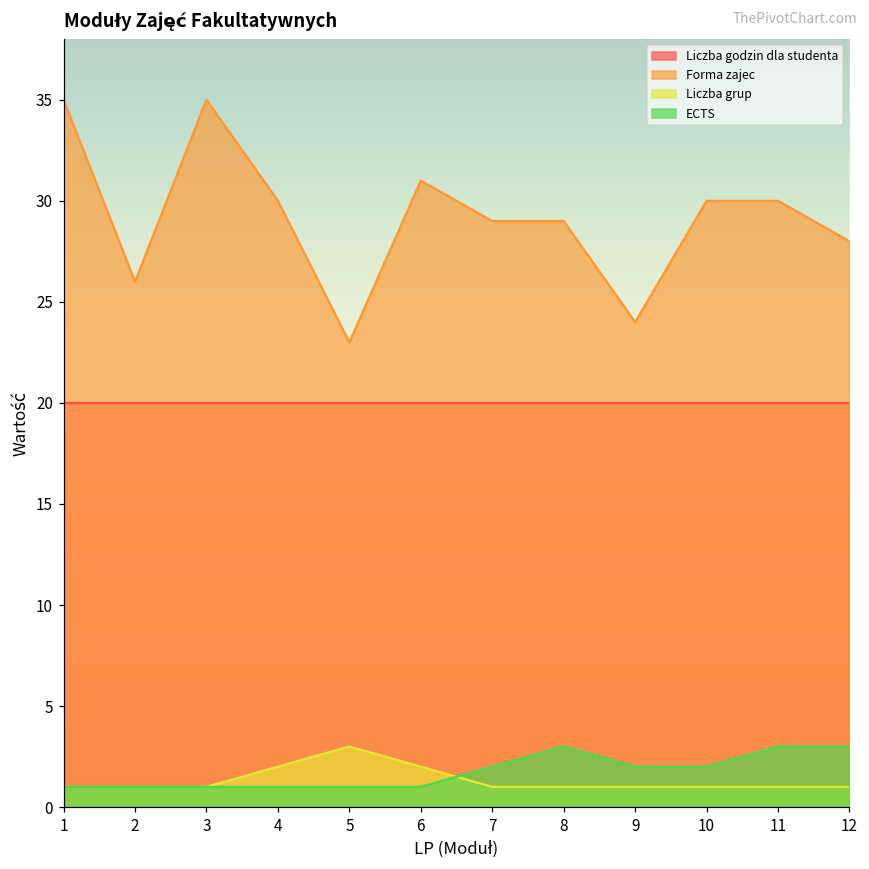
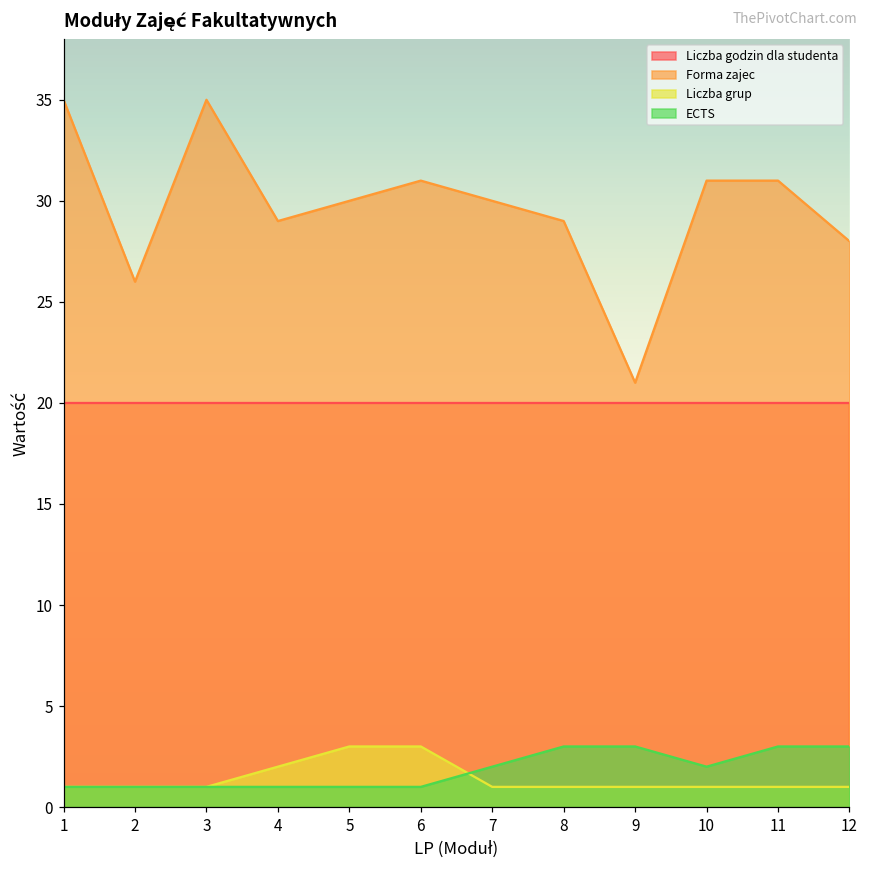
  {
    "Liczba godzin dla studenta": {
      "1": 20,
      "2": 20,
      "3": 20,
      "4": 20,
      "5": 20,
      "6": 20,
      "7": 20,
      "8": 20,
      "9": 20,
      "10": 20,
      "11": 20,
      "12": 20
    },
    "Forma zajec": {
      "1": 35,
      "2": 26,
      "3": 35,
-     "4": 30,
-     "5": 23,
+     "4": 29,
+     "5": 30,
      "6": 31,
-     "7": 29,
+     "7": 30,
      "8": 29,
-     "9": 24,
-     "10": 30,
-     "11": 30,
+     "9": 21,
+     "10": 31,
+     "11": 31,
      "12": 28
    },
    "Liczba grup": {
      "4": 2,
      "5": 3,
-     "6": 2,
+     "6": 3,
      "7": 1,
      "8": 1,
      "9": 1,
      "10": 1,
      "11": 1,
      "12": 1
    },
    "ECTS": {
      "4": 1,
      "5": 1,
      "6": 1,
      "7": 2,
      "8": 3,
-     "9": 2,
+     "9": 3,
      "10": 2,
      "11": 3,
      "12": 3
    }
  }
